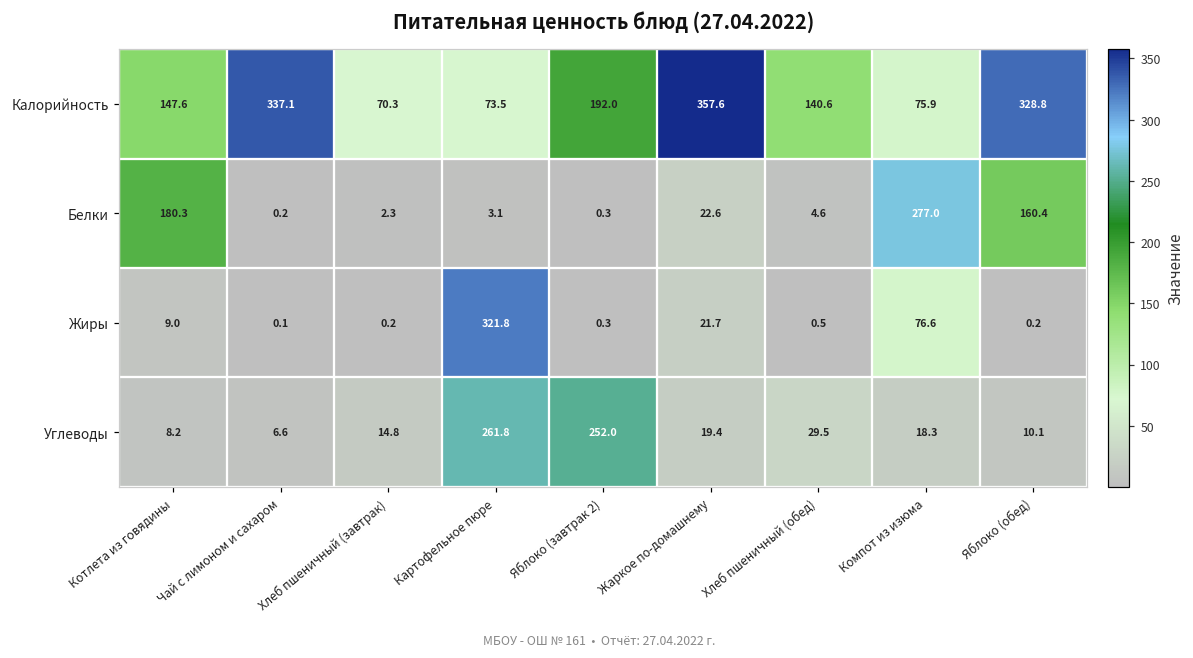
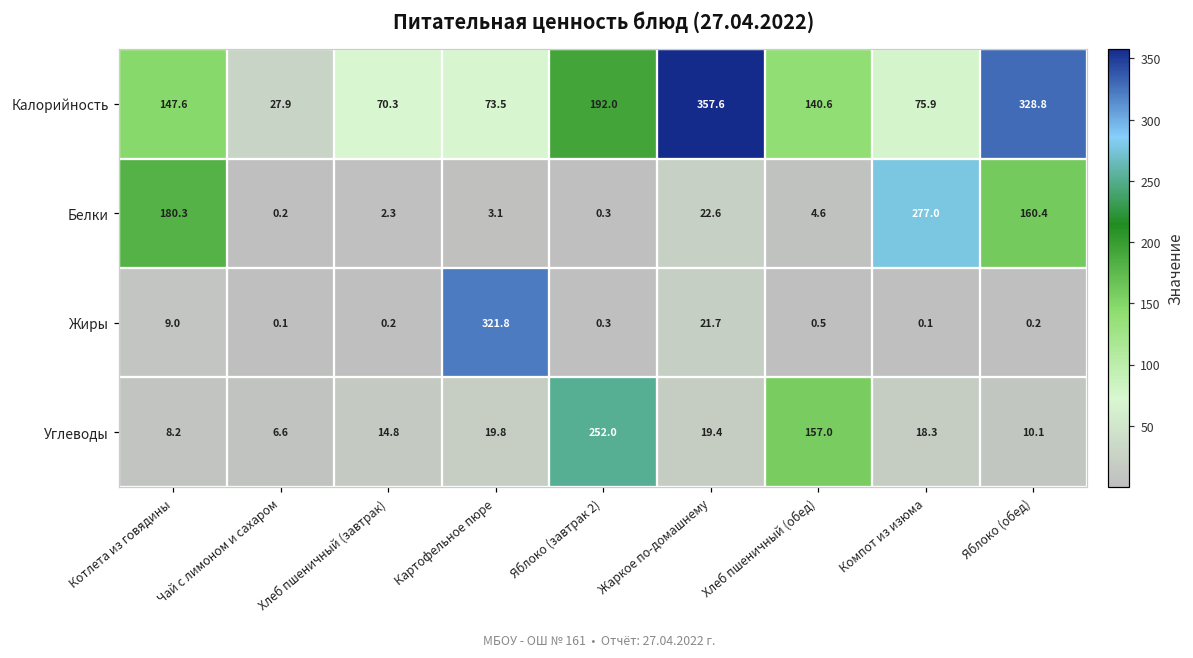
  {
    "Калорийность": {
      "Котлета из говядины": 147.6,
-     "Чай с лимоном и сахаром": 337.1,
+     "Чай с лимоном и сахаром": 27.9,
      "Хлеб пшеничный (завтрак)": 70.3,
      "Картофельное пюре": 73.5,
      "Яблоко (завтрак 2)": 192.0,
      "Жаркое по-домашнему": 357.6,
      "Хлеб пшеничный (обед)": 140.6,
      "Компот из изюма": 75.9,
      "Яблоко (обед)": 328.8
    },
    "Белки": {
      "Котлета из говядины": 180.3,
      "Чай с лимоном и сахаром": 0.2,
      "Хлеб пшеничный (завтрак)": 2.3,
      "Картофельное пюре": 3.1,
      "Яблоко (завтрак 2)": 0.3,
      "Жаркое по-домашнему": 22.6,
      "Хлеб пшеничный (обед)": 4.6,
      "Компот из изюма": 277.0,
      "Яблоко (обед)": 160.4
    },
    "Жиры": {
      "Котлета из говядины": 9.0,
      "Чай с лимоном и сахаром": 0.1,
      "Хлеб пшеничный (завтрак)": 0.2,
      "Картофельное пюре": 321.8,
      "Яблоко (завтрак 2)": 0.3,
      "Жаркое по-домашнему": 21.7,
      "Хлеб пшеничный (обед)": 0.5,
-     "Компот из изюма": 76.6,
+     "Компот из изюма": 0.1,
      "Яблоко (обед)": 0.2
    },
    "Углеводы": {
      "Котлета из говядины": 8.2,
      "Чай с лимоном и сахаром": 6.6,
      "Хлеб пшеничный (завтрак)": 14.8,
-     "Картофельное пюре": 261.8,
+     "Картофельное пюре": 19.8,
      "Яблоко (завтрак 2)": 252.0,
      "Жаркое по-домашнему": 19.4,
-     "Хлеб пшеничный (обед)": 29.5,
+     "Хлеб пшеничный (обед)": 157.0,
      "Компот из изюма": 18.3,
      "Яблоко (обед)": 10.1
    }
  }
